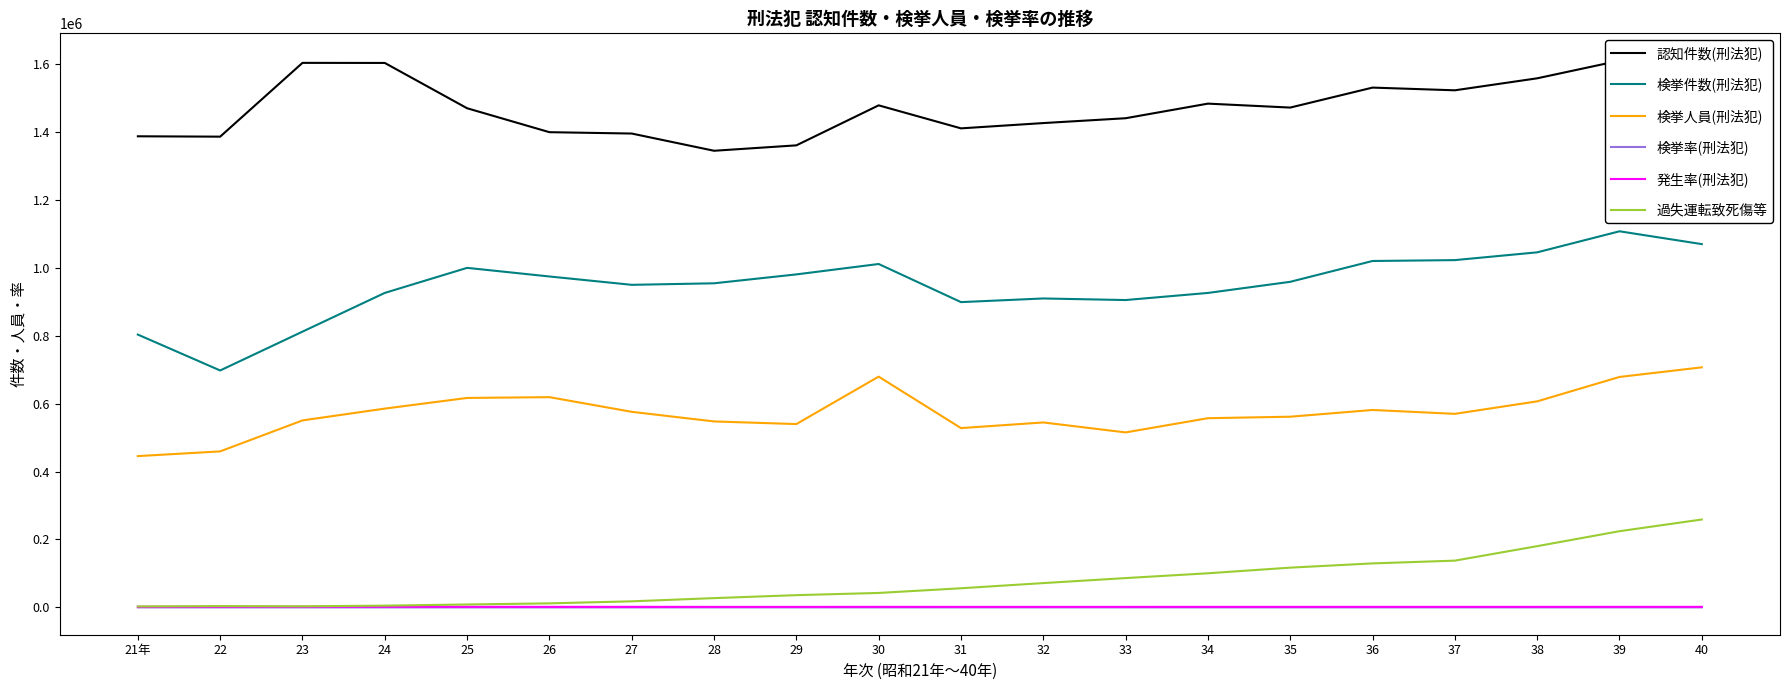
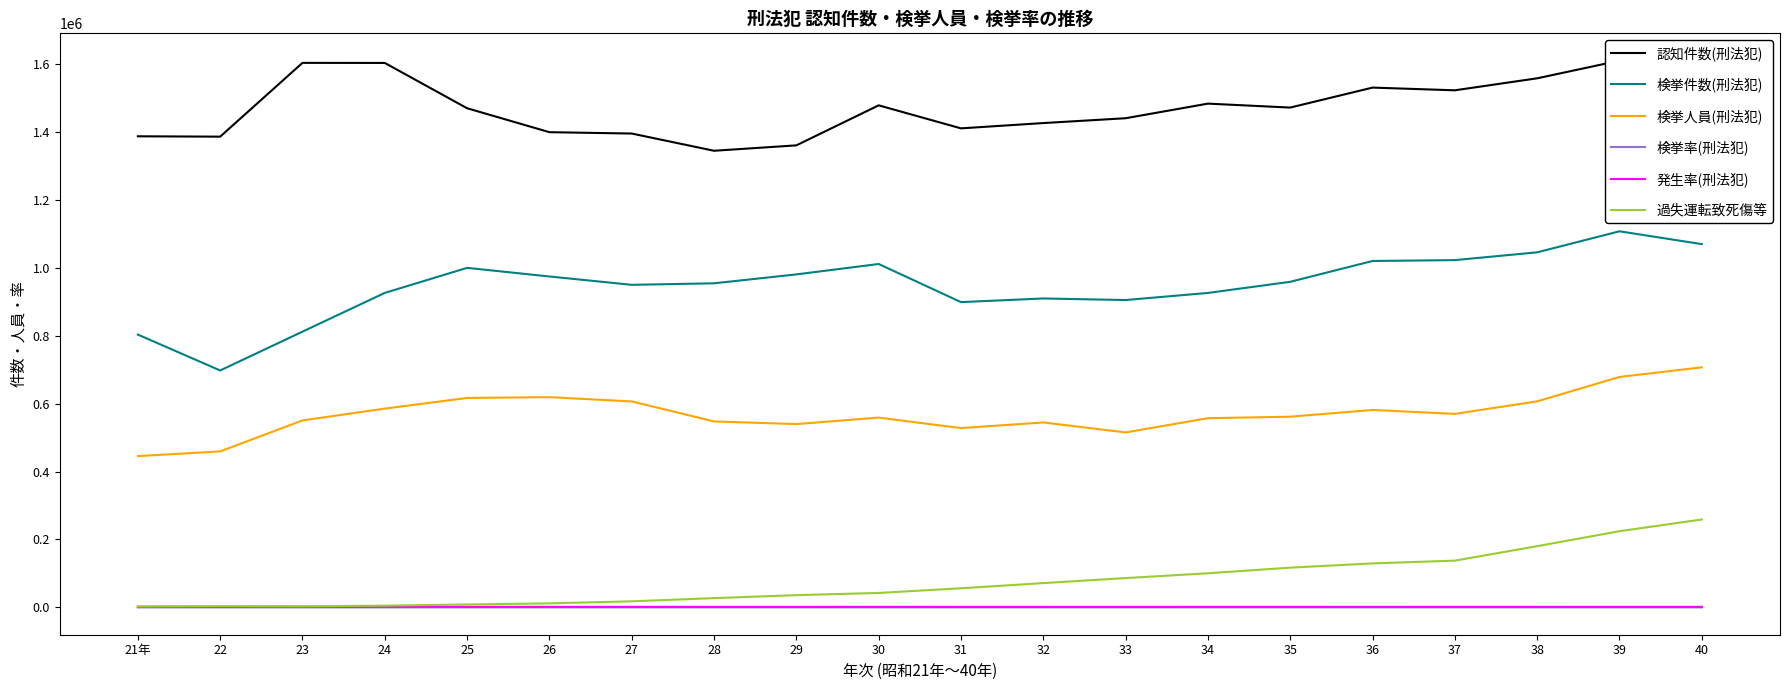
  {
    "認知件数(刑法犯)": {
      "21年": 1390000,
      "22": 1390000,
      "23": 1600000,
      "24": 1600000,
      "25": 1470000,
      "26": 1400000,
      "27": 1400000,
      "28": 1340000,
      "29": 1360000,
      "30": 1480000,
      "31": 1410000,
      "32": 1430000,
      "33": 1440000,
      "34": 1480000,
      "35": 1470000,
      "36": 1530000,
      "37": 1520000,
      "38": 1560000
    },
    "検挙件数(刑法犯)": {
      "21年": 800000,
      "22": 700000,
      "23": 810000,
      "24": 930000,
      "25": 1000000,
      "26": 970000,
      "27": 950000,
      "28": 950000,
      "29": 980000,
      "30": 1010000,
      "31": 900000,
      "32": 910000,
      "33": 900000,
      "34": 930000,
      "35": 960000,
      "36": 1020000,
      "37": 1020000,
      "38": 1050000,
      "39": 1110000,
      "40": 1070000
    },
    "検挙人員(刑法犯)": {
      "21年": 450000,
      "22": 460000,
      "23": 550000,
      "24": 590000,
      "25": 620000,
      "26": 620000,
-     "27": 580000,
+     "27": 610000,
      "28": 550000,
      "29": 540000,
-     "30": 680000,
+     "30": 560000,
      "31": 530000,
      "32": 540000,
      "33": 520000,
      "34": 560000,
      "35": 560000,
      "36": 580000,
      "37": 570000,
      "38": 610000,
      "39": 680000,
      "40": 710000
    },
    "発生率(刑法犯)": {
      "25": 0,
      "26": 0,
      "27": 0,
      "28": 0,
      "29": 0,
      "30": 0,
      "31": 0,
      "32": 0,
      "33": 0,
      "34": 0,
      "35": 0,
      "36": 0,
      "37": 0,
      "38": 0,
      "39": 0,
      "40": 0
    },
    "過失運転致死傷等": {
      "26": 10000,
      "27": 20000,
      "28": 30000,
      "29": 40000,
      "30": 40000,
      "31": 60000,
      "32": 70000,
      "33": 90000,
      "34": 100000,
      "35": 120000,
      "36": 130000,
      "37": 140000,
      "38": 180000,
      "39": 220000,
      "40": 260000
    }
  }
